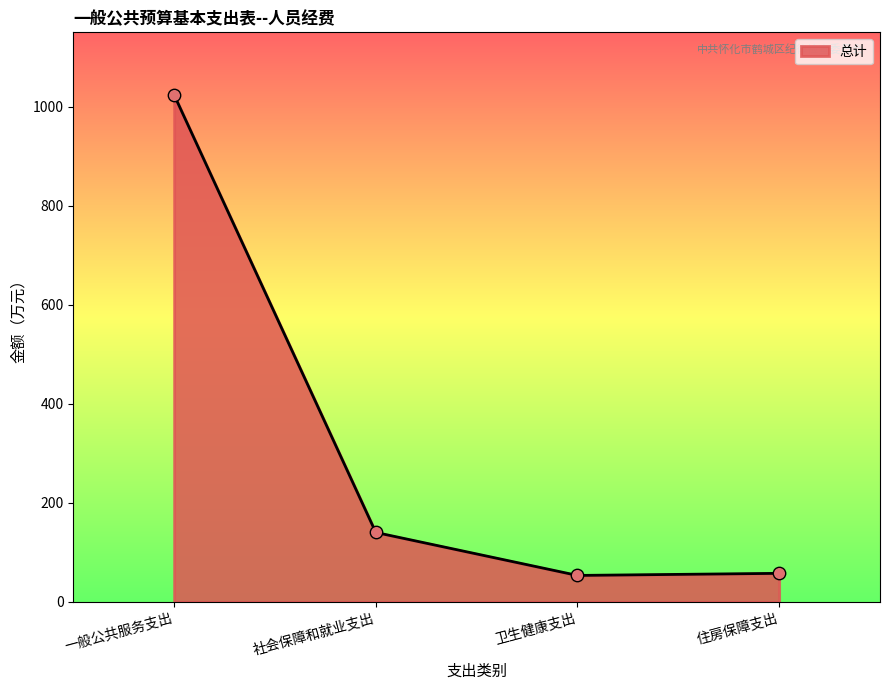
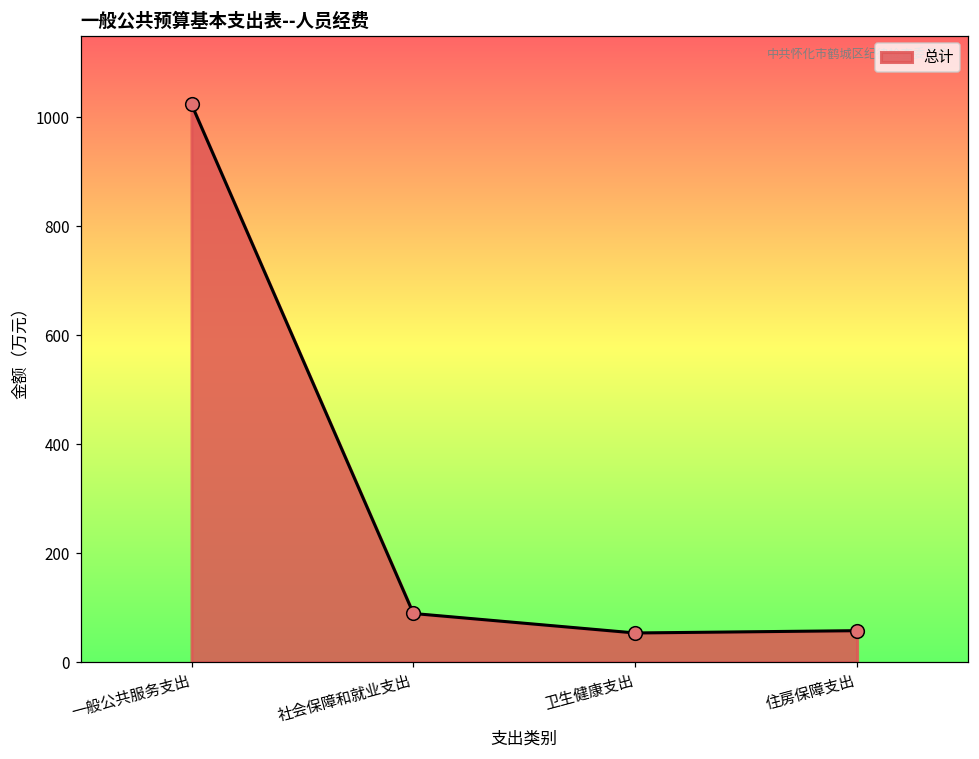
  {
    "一般公共服务支出": 1020,
-   "社会保障和就业支出": 140,
+   "社会保障和就业支出": 90,
    "卫生健康支出": 50,
    "住房保障支出": 60
  }
